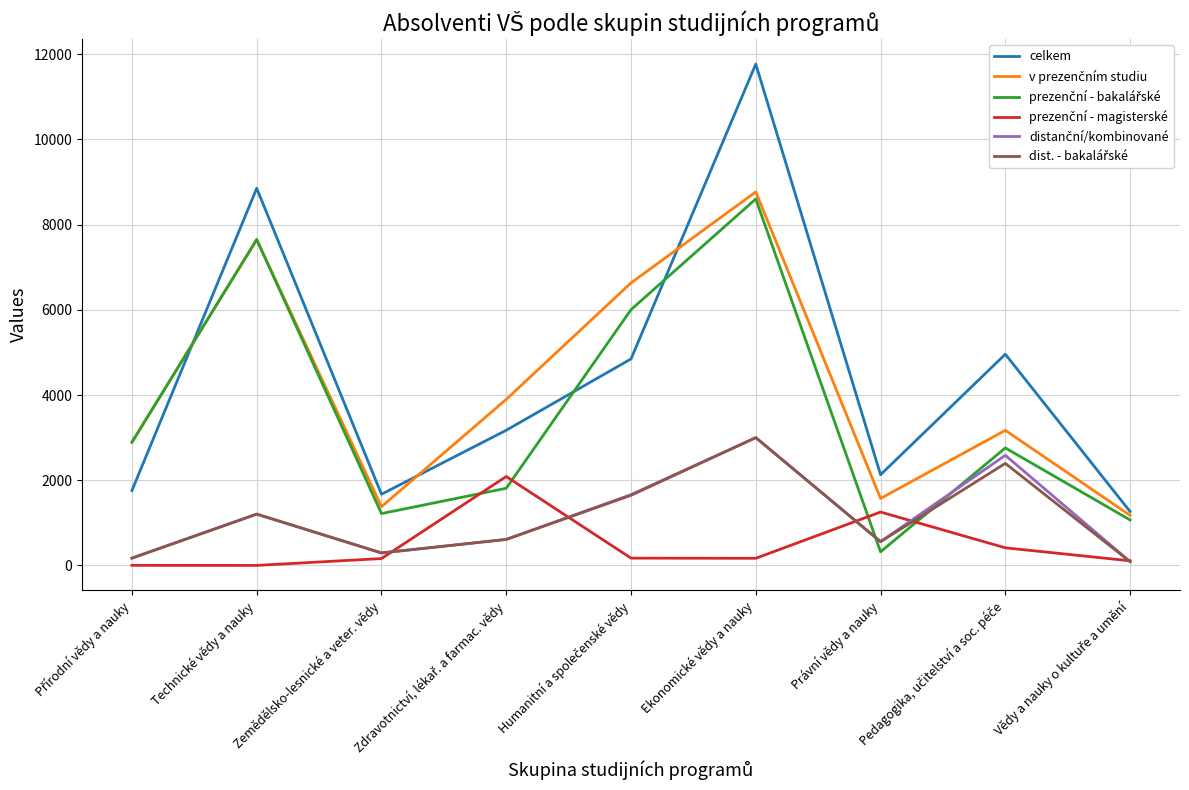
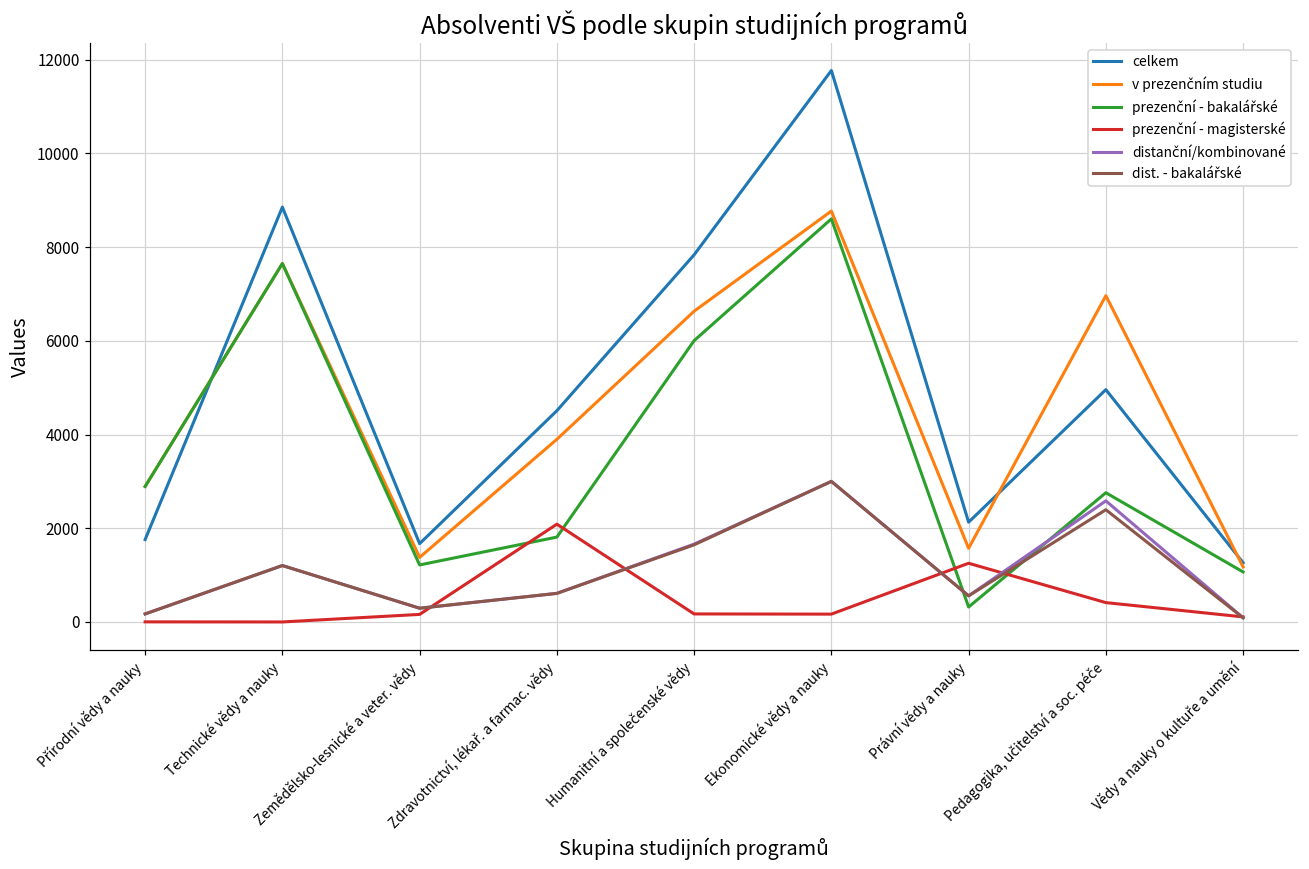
  {
    "celkem": {
      "Přírodní vědy a nauky": 1800,
      "Technické vědy a nauky": 8900,
      "Zemědělsko-lesnické a veter. vědy": 1700,
-     "Zdravotnictví, lékař. a farmac. vědy": 3200,
-     "Humanitní a společenské vědy": 4800,
+     "Zdravotnictví, lékař. a farmac. vědy": 4500,
+     "Humanitní a společenské vědy": 7800,
      "Ekonomické vědy a nauky": 11800,
      "Právní vědy a nauky": 2100,
      "Pedagogika, učitelství a soc. péče": 5000,
      "Vědy a nauky o kultuře a umění": 1300
    },
    "v prezenčním studiu": {
      "Zemědělsko-lesnické a veter. vědy": 1400,
      "Zdravotnictví, lékař. a farmac. vědy": 3900,
      "Humanitní a společenské vědy": 6600,
      "Ekonomické vědy a nauky": 8800,
      "Právní vědy a nauky": 1600,
-     "Pedagogika, učitelství a soc. péče": 3200,
+     "Pedagogika, učitelství a soc. péče": 7000,
      "Vědy a nauky o kultuře a umění": 1200
    },
    "prezenční - bakalářské": {
      "Zemědělsko-lesnické a veter. vědy": 1200,
      "Zdravotnictví, lékař. a farmac. vědy": 1800,
      "Humanitní a společenské vědy": 6000,
      "Ekonomické vědy a nauky": 8600,
      "Právní vědy a nauky": 300,
      "Pedagogika, učitelství a soc. péče": 2800,
      "Vědy a nauky o kultuře a umění": 1100
    },
    "prezenční - magisterské": {
      "Přírodní vědy a nauky": 0,
      "Technické vědy a nauky": 0,
      "Zemědělsko-lesnické a veter. vědy": 200,
      "Zdravotnictví, lékař. a farmac. vědy": 2100,
      "Humanitní a společenské vědy": 200,
      "Ekonomické vědy a nauky": 200,
      "Právní vědy a nauky": 1300,
      "Pedagogika, učitelství a soc. péče": 400
    },
    "distanční/kombinované": {
      "Pedagogika, učitelství a soc. péče": 2600
    },
    "dist. - bakalářské": {
      "Pedagogika, učitelství a soc. péče": 2400
    }
  }
